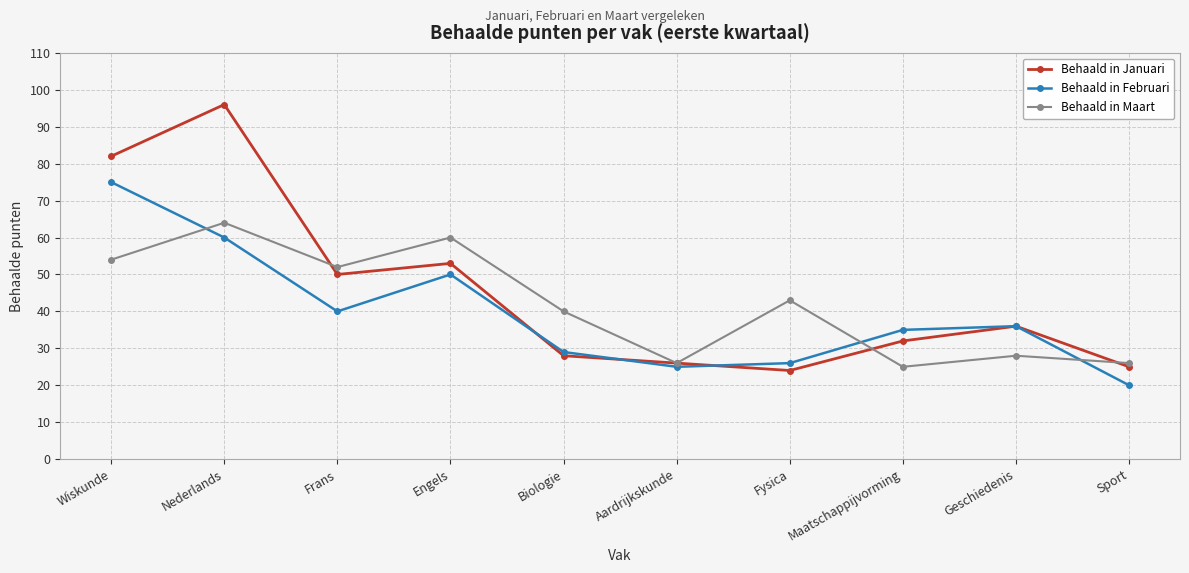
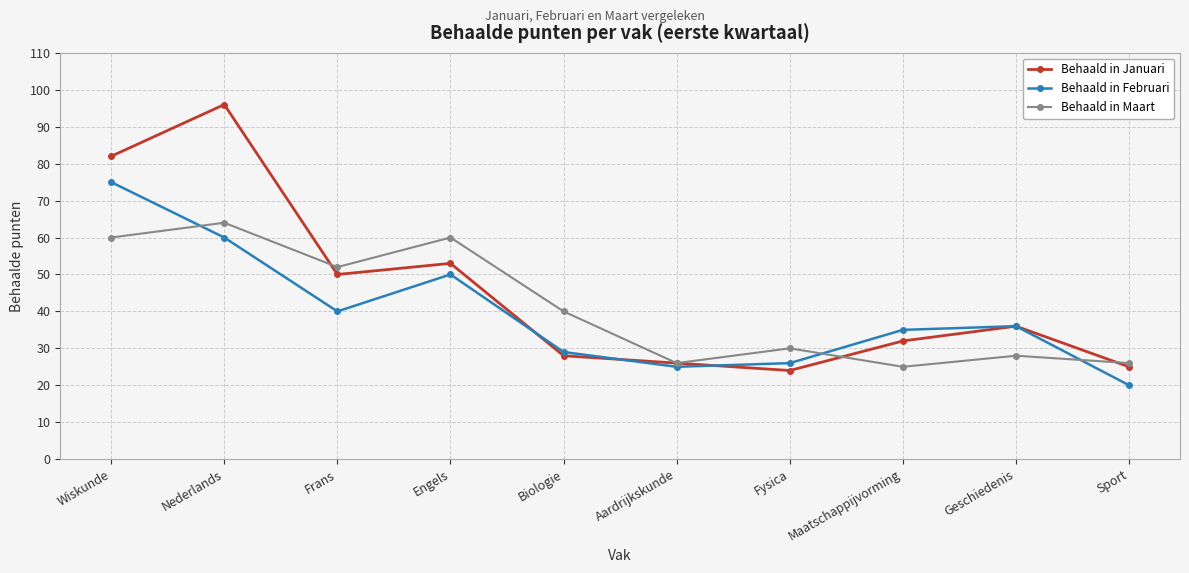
  {
    "Behaald in Januari": {
      "Wiskunde": 82,
      "Nederlands": 96,
      "Frans": 50,
      "Engels": 53,
      "Biologie": 28,
      "Fysica": 24,
      "Maatschappijvorming": 32,
      "Sport": 25
    },
    "Behaald in Februari": {
      "Wiskunde": 75,
      "Nederlands": 60,
      "Frans": 40,
      "Engels": 50,
      "Biologie": 29,
      "Aardrijkskunde": 25,
      "Fysica": 26,
      "Maatschappijvorming": 35,
      "Sport": 20
    },
    "Behaald in Maart": {
-     "Wiskunde": 54,
+     "Wiskunde": 60,
      "Nederlands": 64,
      "Frans": 52,
      "Engels": 60,
      "Biologie": 40,
-     "Fysica": 43,
+     "Fysica": 30,
      "Maatschappijvorming": 25,
      "Geschiedenis": 28,
      "Sport": 26
    }
  }
